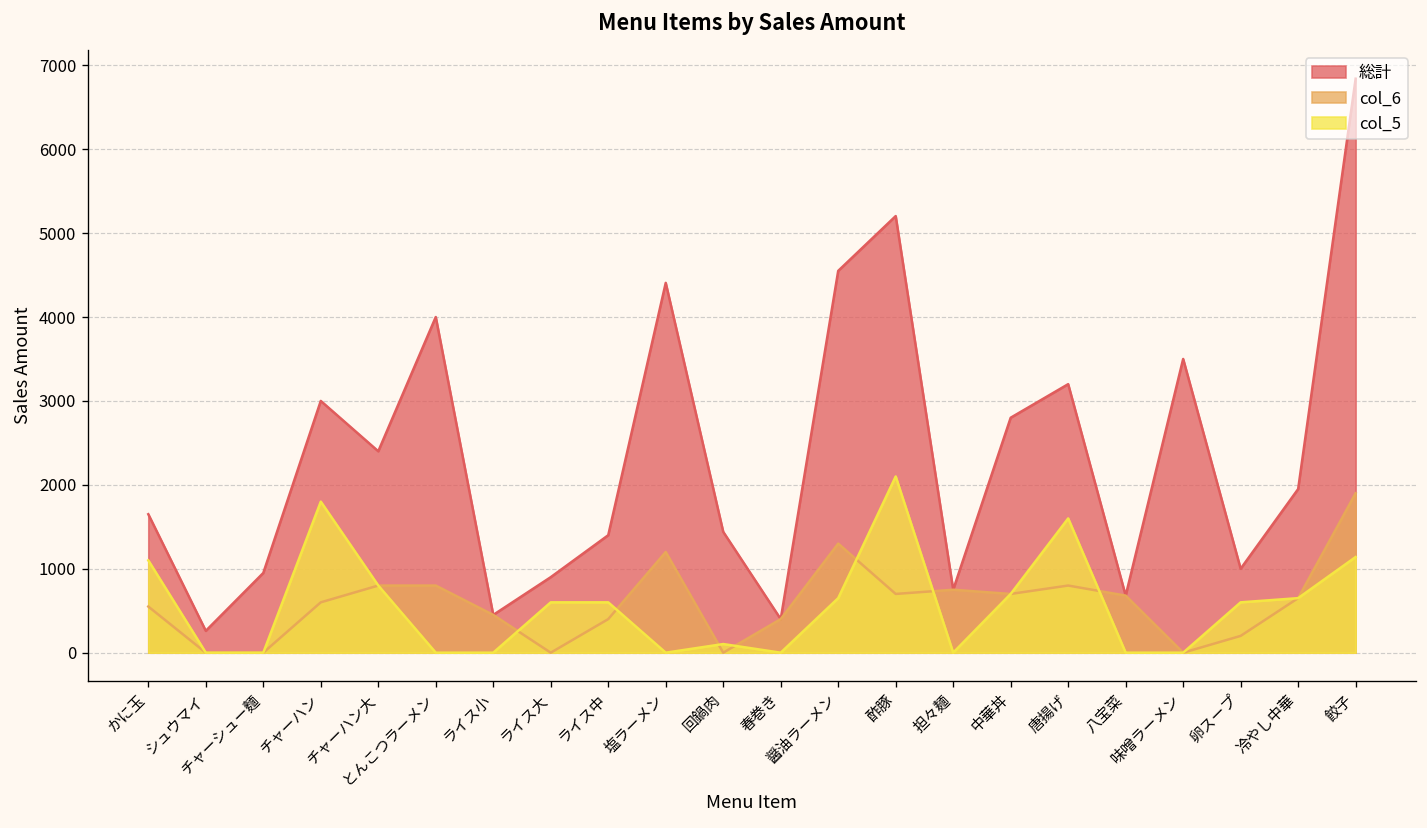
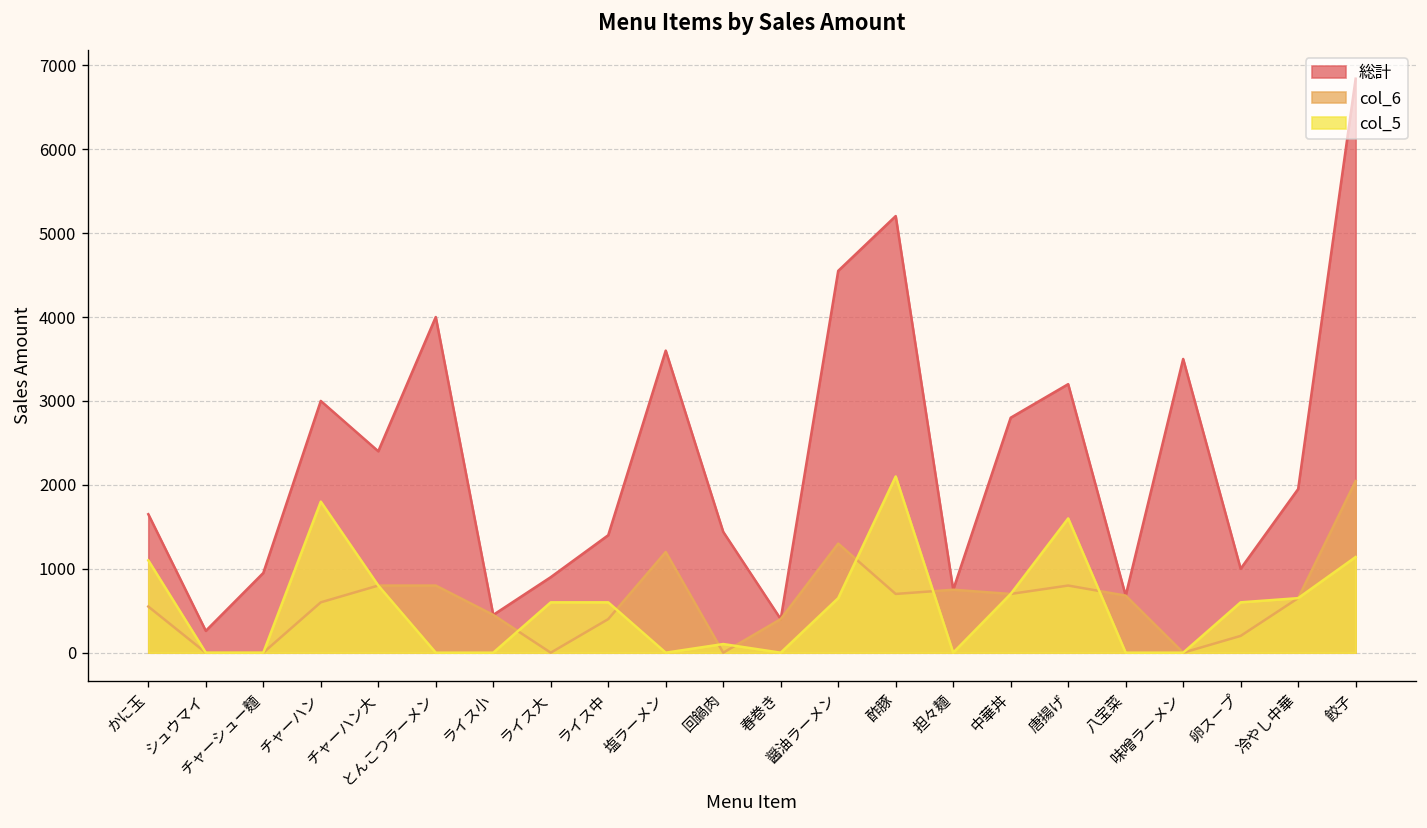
  {
    "総計": {
      "かに玉": 1700,
      "シュウマイ": 300,
      "チャーシュー麵": 1000,
      "チャーハン": 3000,
      "チャーハン大": 2400,
      "とんこつラーメン": 4000,
      "ライス大": 900,
      "ライス中": 1400,
-     "塩ラーメン": 4400,
+     "塩ラーメン": 3600,
      "回鍋肉": 1400,
      "醤油ラーメン": 4600,
      "酢豚": 5200,
      "中華丼": 2800,
      "唐揚げ": 3200,
      "味噌ラーメン": 3500,
      "卵スープ": 1000,
      "冷やし中華": 2000
    },
    "col_6": {
      "かに玉": 600,
      "チャーハン": 600,
      "とんこつラーメン": 800,
      "ライス大": 0,
      "ライス中": 400,
      "塩ラーメン": 1200,
      "回鍋肉": 0,
      "醤油ラーメン": 1300,
      "酢豚": 700,
      "唐揚げ": 800,
      "卵スープ": 200,
-     "餃子": 1900
+     "餃子": 2000
    },
    "col_5": {
      "かに玉": 1100,
      "チャーハン": 1800,
      "とんこつラーメン": 0,
      "ライス小": 0,
      "ライス大": 600,
      "ライス中": 600,
      "塩ラーメン": 0,
      "回鍋肉": 100,
      "春巻き": 0,
      "醤油ラーメン": 700,
      "酢豚": 2100,
      "担々麺": 0,
      "唐揚げ": 1600,
      "八宝菜": 0,
      "卵スープ": 600,
      "餃子": 1100
    }
  }
